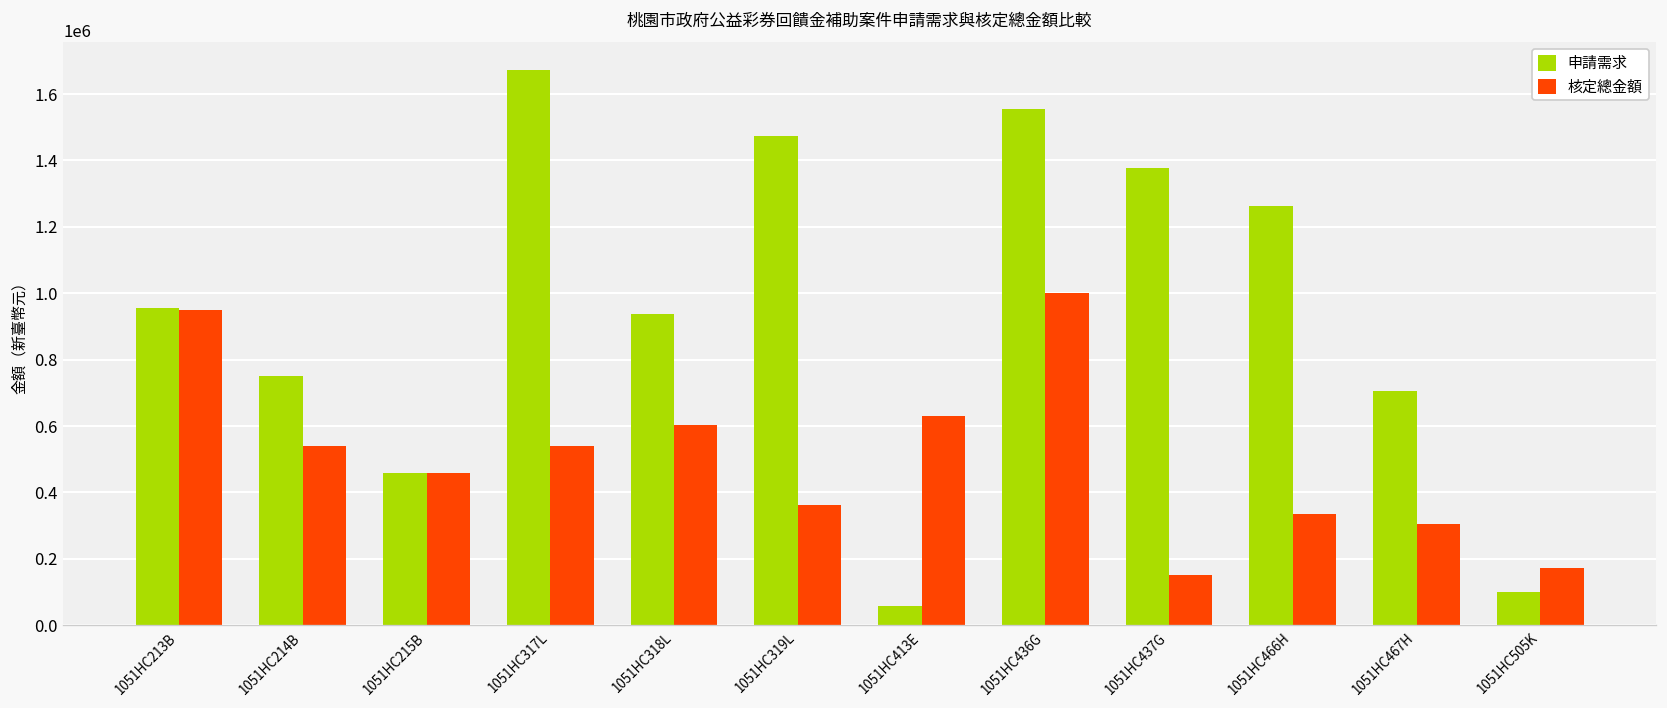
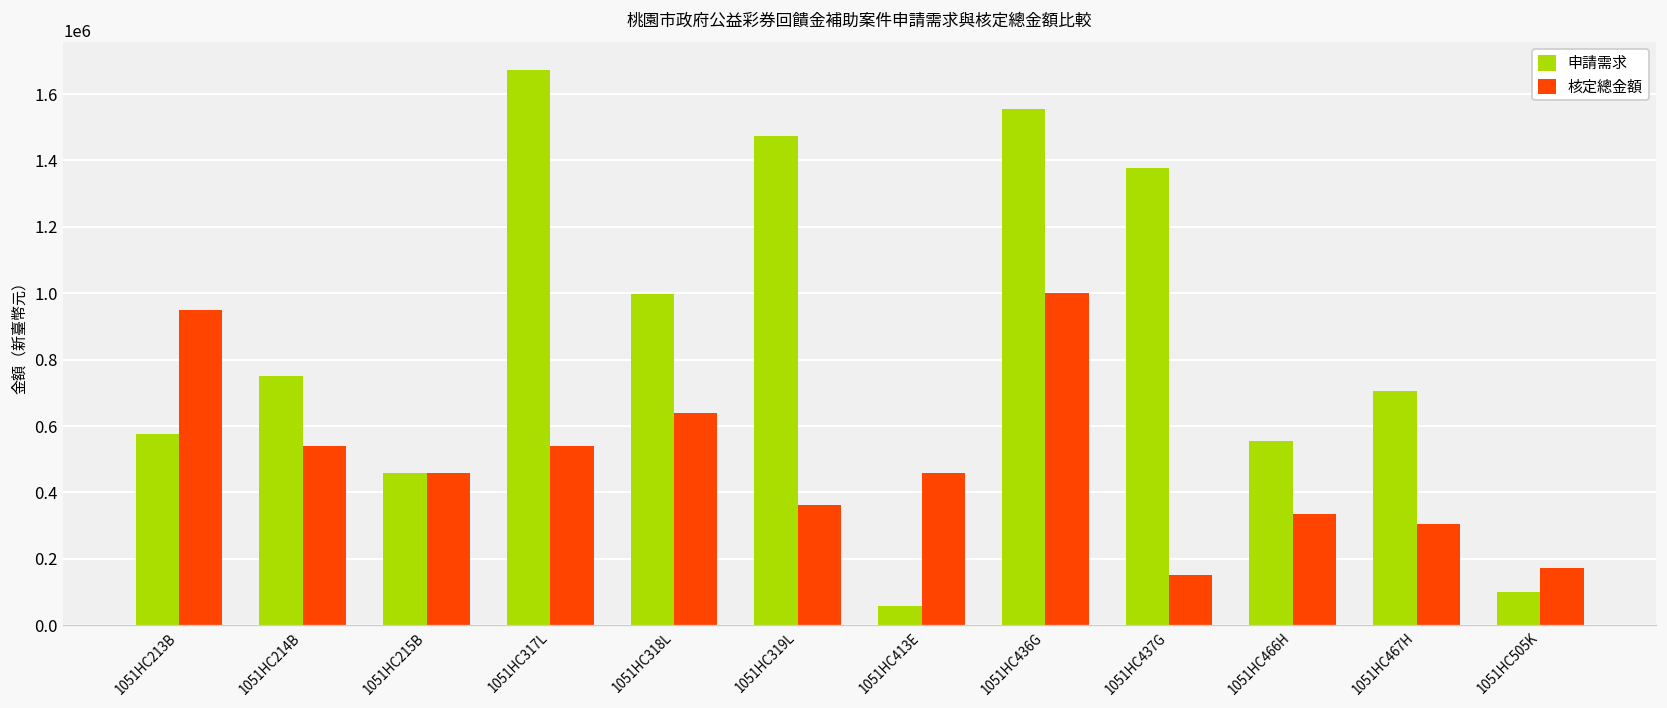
  {
    "申請需求": {
-     "1051HC213B": 960000,
+     "1051HC213B": 580000,
      "1051HC214B": 750000,
      "1051HC215B": 460000,
      "1051HC317L": 1670000,
-     "1051HC318L": 940000,
+     "1051HC318L": 1000000,
      "1051HC319L": 1470000,
      "1051HC413E": 60000,
      "1051HC436G": 1550000,
      "1051HC437G": 1380000,
-     "1051HC466H": 1260000,
+     "1051HC466H": 550000,
      "1051HC467H": 710000,
      "1051HC505K": 100000
    },
    "核定總金額": {
      "1051HC213B": 950000,
      "1051HC214B": 540000,
      "1051HC215B": 460000,
      "1051HC317L": 540000,
-     "1051HC318L": 600000,
+     "1051HC318L": 640000,
      "1051HC319L": 360000,
-     "1051HC413E": 630000,
+     "1051HC413E": 460000,
      "1051HC436G": 1000000,
      "1051HC437G": 150000,
      "1051HC466H": 340000,
      "1051HC467H": 310000,
      "1051HC505K": 170000
    }
  }
